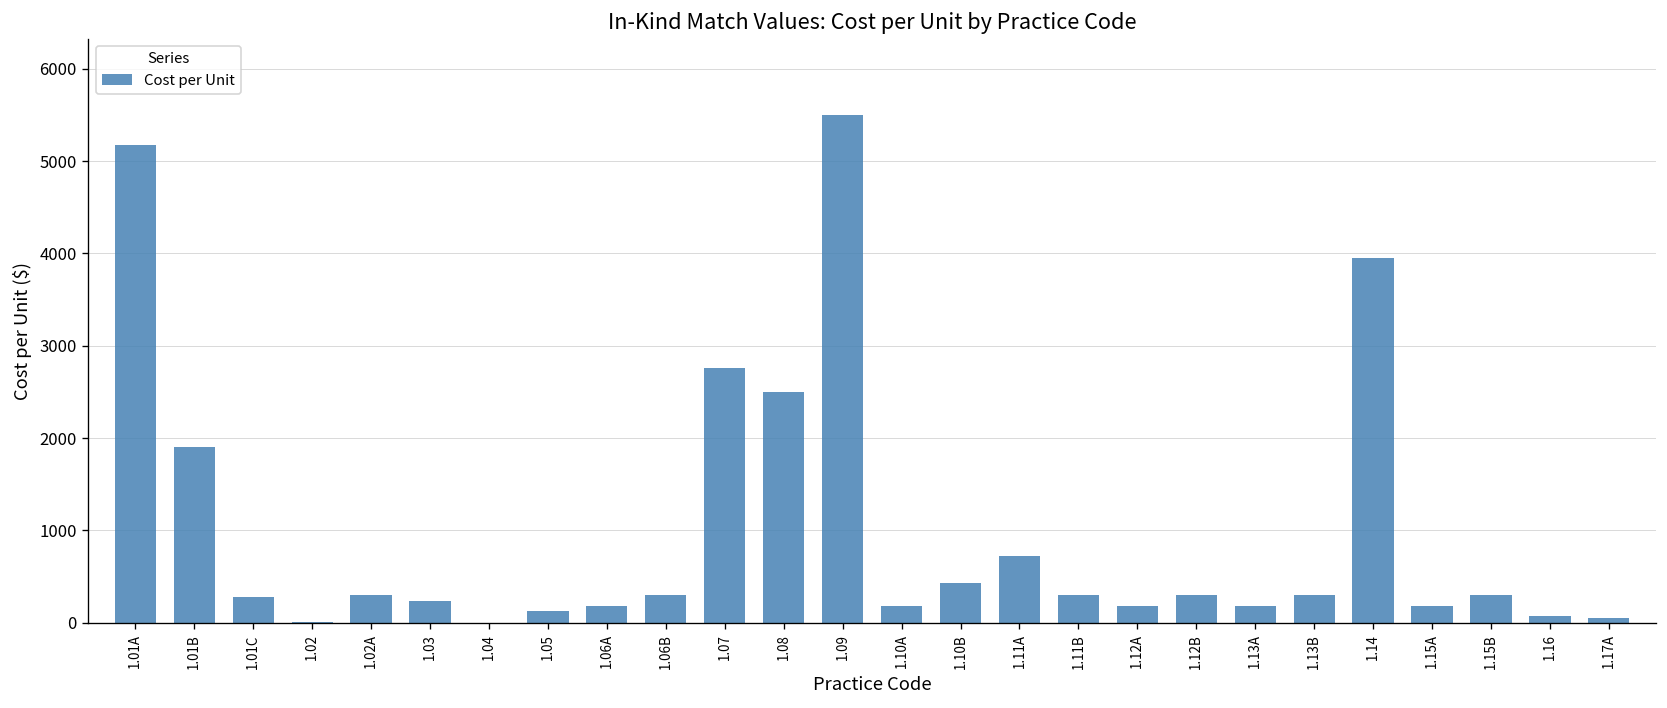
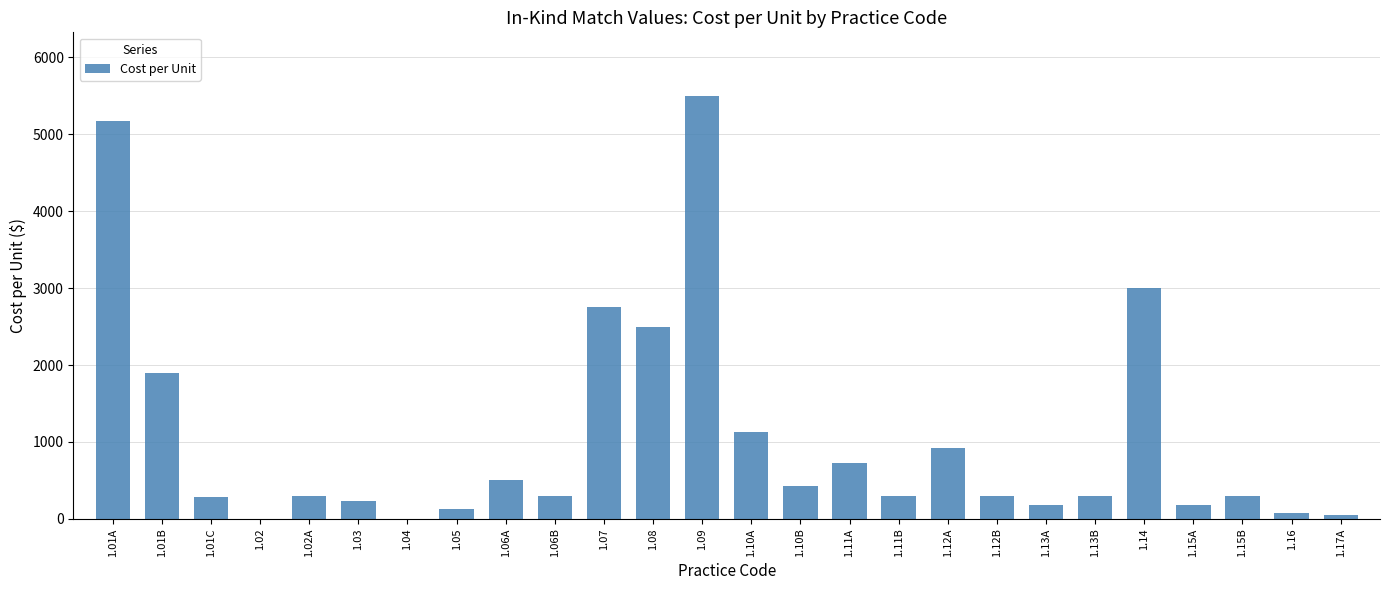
  {
    "1.01A": 5200,
    "1.01B": 1900,
    "1.01C": 300,
    "1.02A": 300,
    "1.03": 200,
    "1.05": 100,
-   "1.06A": 200,
+   "1.06A": 500,
    "1.06B": 300,
    "1.07": 2800,
    "1.08": 2500,
    "1.09": 5500,
-   "1.10A": 200,
+   "1.10A": 1100,
    "1.10B": 400,
    "1.11A": 700,
    "1.11B": 300,
-   "1.12A": 200,
+   "1.12A": 900,
    "1.12B": 300,
    "1.13A": 200,
    "1.13B": 300,
-   "1.14": 4000,
+   "1.14": 3000,
    "1.15A": 200,
    "1.15B": 300,
    "1.16": 100,
    "1.17A": 100
  }
